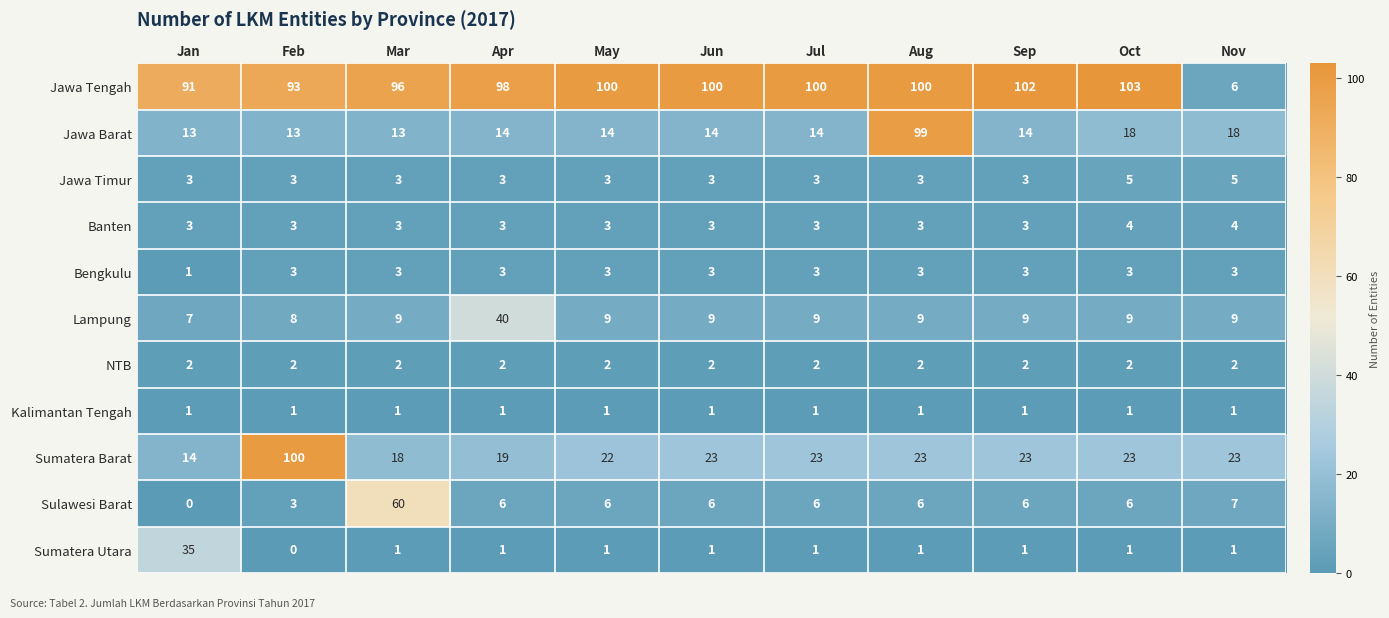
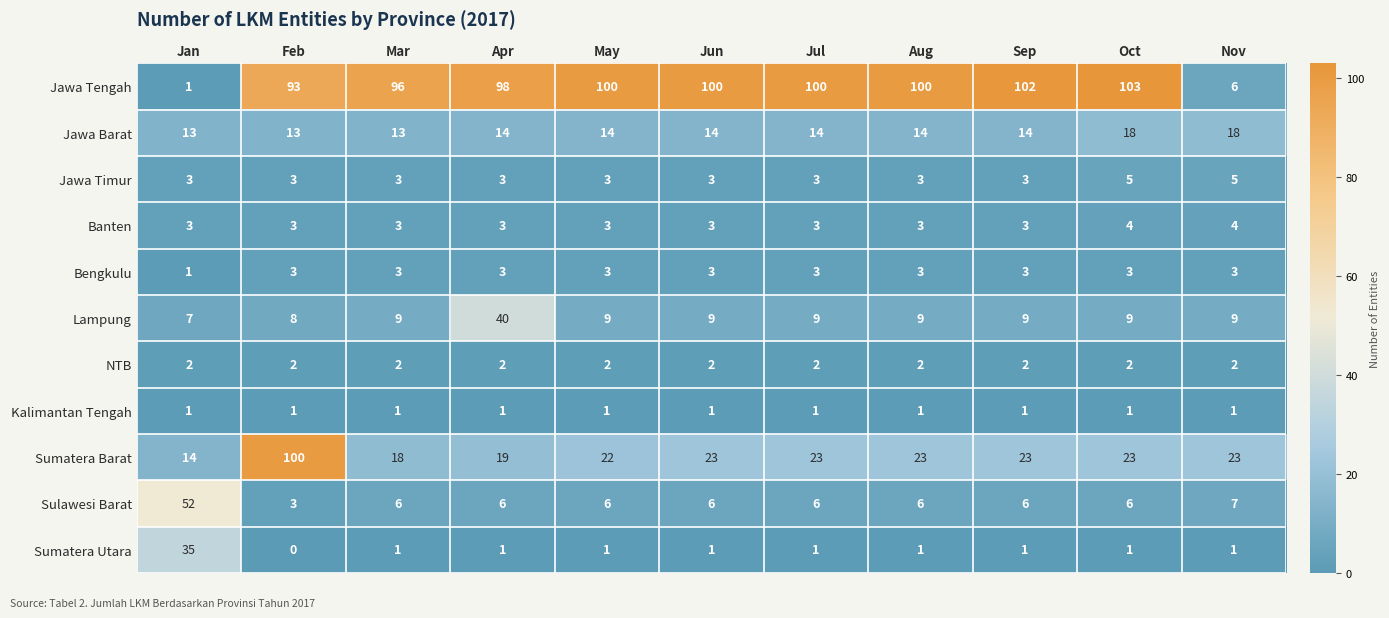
  {
    "Jawa Tengah": {
-     "Jan": 91,
+     "Jan": 1,
      "Feb": 93,
      "Mar": 96,
      "Apr": 98,
      "May": 100,
      "Jun": 100,
      "Jul": 100,
      "Aug": 100,
      "Sep": 102,
      "Oct": 103,
      "Nov": 6
    },
    "Jawa Barat": {
      "Jan": 13,
      "Feb": 13,
      "Mar": 13,
      "Apr": 14,
      "May": 14,
      "Jun": 14,
      "Jul": 14,
-     "Aug": 99,
+     "Aug": 14,
      "Sep": 14,
      "Oct": 18,
      "Nov": 18
    },
    "Jawa Timur": {
      "Jan": 3,
      "Feb": 3,
      "Mar": 3,
      "Apr": 3,
      "May": 3,
      "Jun": 3,
      "Jul": 3,
      "Aug": 3,
      "Sep": 3,
      "Oct": 5,
      "Nov": 5
    },
    "Banten": {
      "Jan": 3,
      "Feb": 3,
      "Mar": 3,
      "Apr": 3,
      "May": 3,
      "Jun": 3,
      "Jul": 3,
      "Aug": 3,
      "Sep": 3,
      "Oct": 4,
      "Nov": 4
    },
    "Bengkulu": {
      "Jan": 1,
      "Feb": 3,
      "Mar": 3,
      "Apr": 3,
      "May": 3,
      "Jun": 3,
      "Jul": 3,
      "Aug": 3,
      "Sep": 3,
      "Oct": 3,
      "Nov": 3
    },
    "Lampung": {
      "Jan": 7,
      "Feb": 8,
      "Mar": 9,
      "Apr": 40,
      "May": 9,
      "Jun": 9,
      "Jul": 9,
      "Aug": 9,
      "Sep": 9,
      "Oct": 9,
      "Nov": 9
    },
    "NTB": {
      "Jan": 2,
      "Feb": 2,
      "Mar": 2,
      "Apr": 2,
      "May": 2,
      "Jun": 2,
      "Jul": 2,
      "Aug": 2,
      "Sep": 2,
      "Oct": 2,
      "Nov": 2
    },
    "Kalimantan Tengah": {
      "Jan": 1,
      "Feb": 1,
      "Mar": 1,
      "Apr": 1,
      "May": 1,
      "Jun": 1,
      "Jul": 1,
      "Aug": 1,
      "Sep": 1,
      "Oct": 1,
      "Nov": 1
    },
    "Sumatera Barat": {
      "Jan": 14,
      "Feb": 100,
      "Mar": 18,
      "Apr": 19,
      "May": 22,
      "Jun": 23,
      "Jul": 23,
      "Aug": 23,
      "Sep": 23,
      "Oct": 23,
      "Nov": 23
    },
    "Sulawesi Barat": {
-     "Jan": 0,
+     "Jan": 52,
      "Feb": 3,
-     "Mar": 60,
+     "Mar": 6,
      "Apr": 6,
      "May": 6,
      "Jun": 6,
      "Jul": 6,
      "Aug": 6,
      "Sep": 6,
      "Oct": 6,
      "Nov": 7
    },
    "Sumatera Utara": {
      "Jan": 35,
      "Feb": 0,
      "Mar": 1,
      "Apr": 1,
      "May": 1,
      "Jun": 1,
      "Jul": 1,
      "Aug": 1,
      "Sep": 1,
      "Oct": 1,
      "Nov": 1
    }
  }
